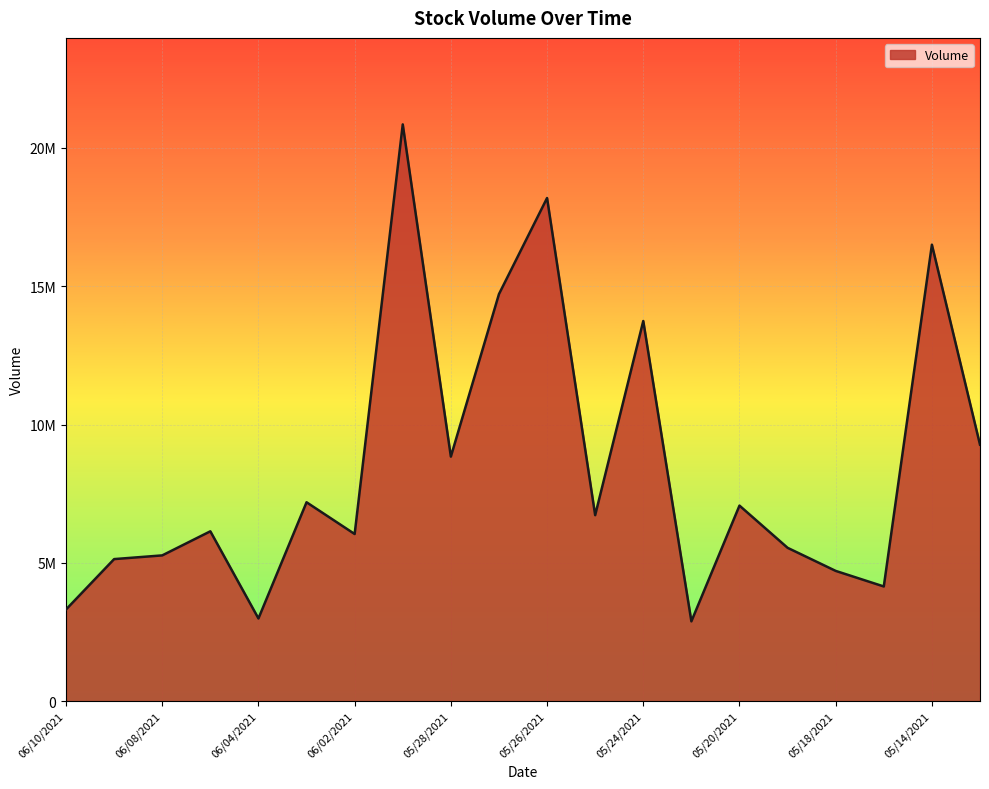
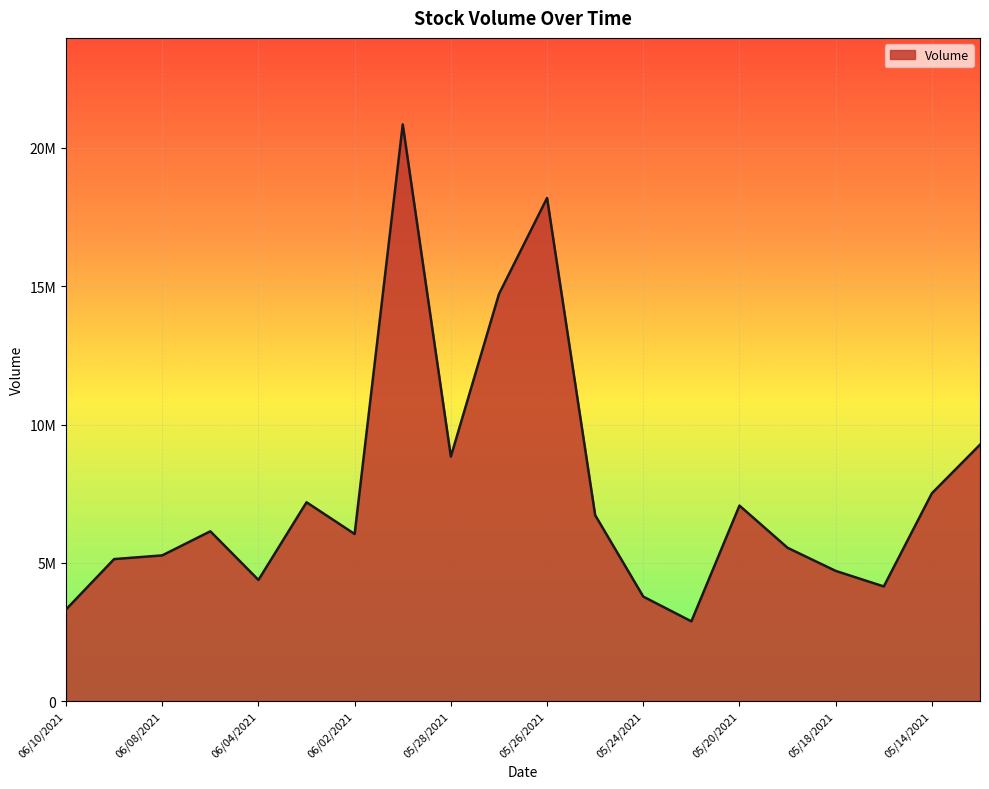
  {
    "06/10/2021": 3300000,
    "06/08/2021": 5300000,
-   "06/04/2021": 3000000,
+   "06/04/2021": 4400000,
    "06/02/2021": 6000000,
    "05/28/2021": 8800000,
    "05/26/2021": 18200000,
-   "05/24/2021": 13700000,
+   "05/24/2021": 3800000,
    "05/20/2021": 7100000,
    "05/18/2021": 4700000,
-   "05/14/2021": 16500000
+   "05/14/2021": 7500000
  }
